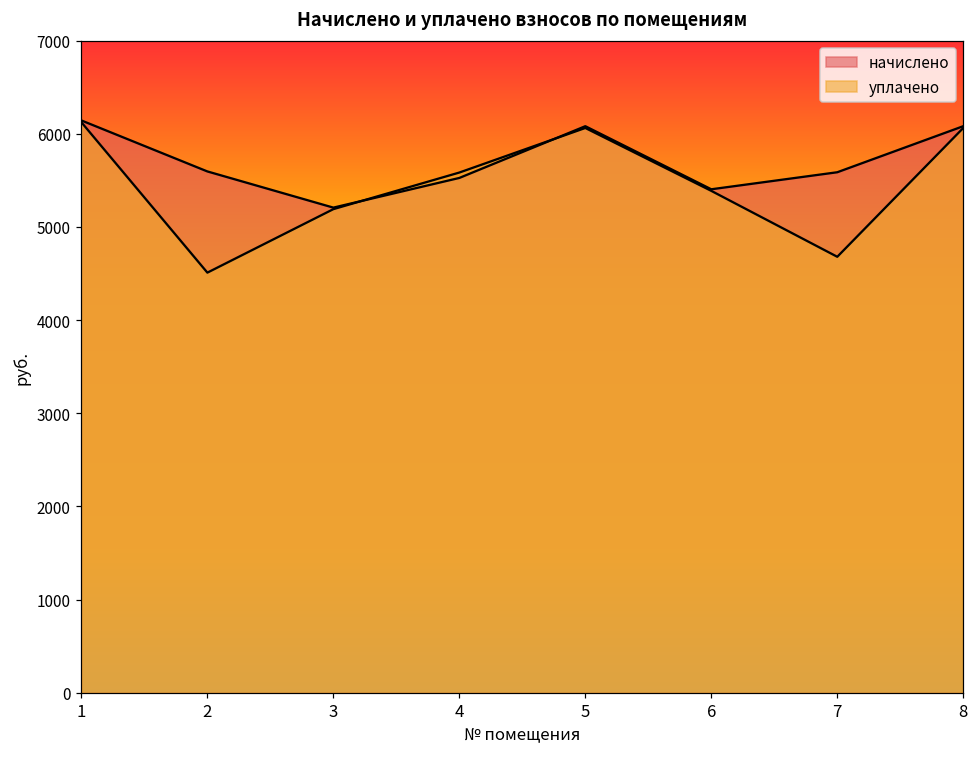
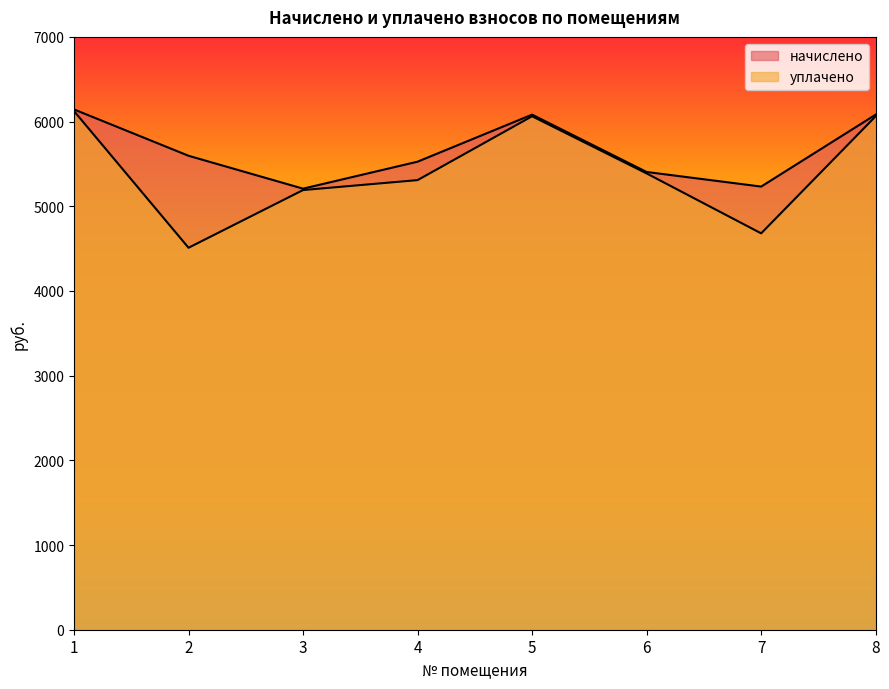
  {
    "начислено": {
      "2": 5600,
      "4": 5500,
-     "7": 5600
+     "7": 5200
    },
    "уплачено": {
      "2": 4500,
-     "4": 5600,
+     "4": 5300,
      "7": 4700
    }
  }
